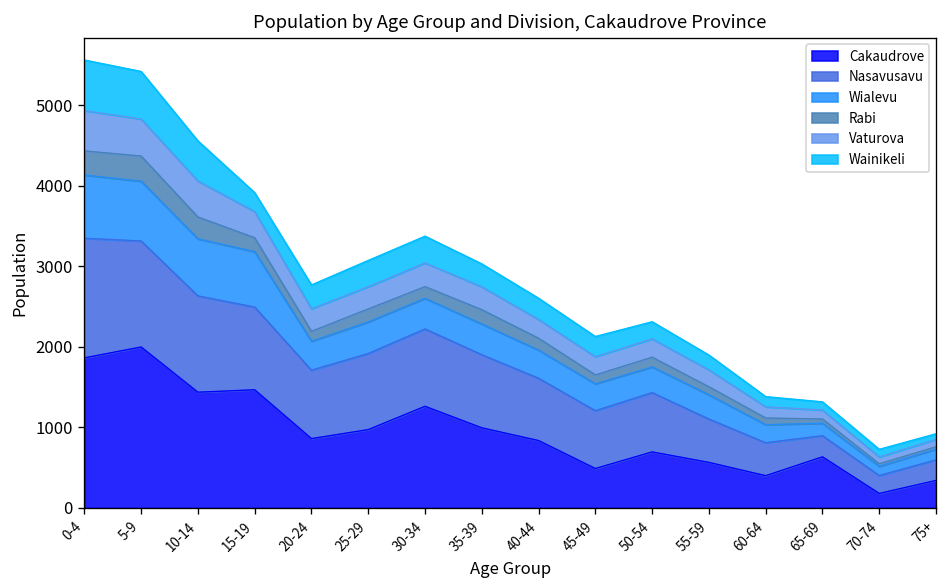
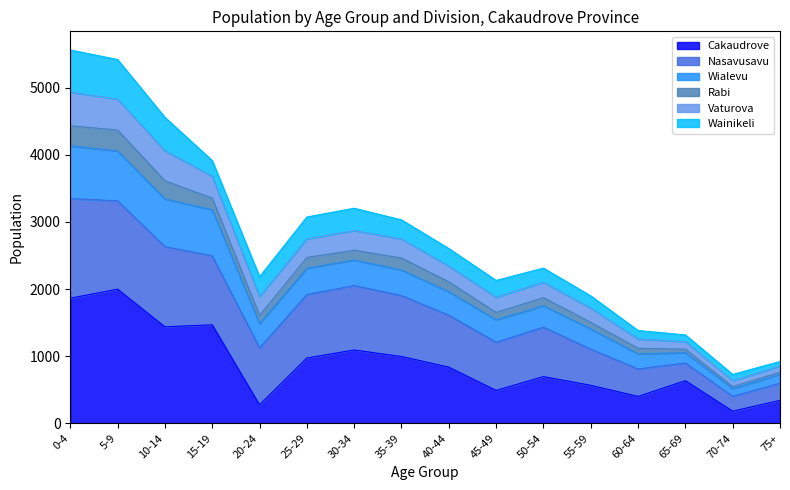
  {
    "Cakaudrove": {
      "0-4": 1900,
      "5-9": 2000,
      "10-14": 1400,
      "15-19": 1500,
-     "20-24": 900,
+     "20-24": 300,
      "25-29": 1000,
-     "30-34": 1300,
+     "30-34": 1100,
      "35-39": 1000,
      "40-44": 800,
      "45-49": 500,
      "50-54": 700,
      "55-59": 600,
      "60-64": 400,
      "65-69": 600,
      "70-74": 200,
      "75+": 300
    }
  }
